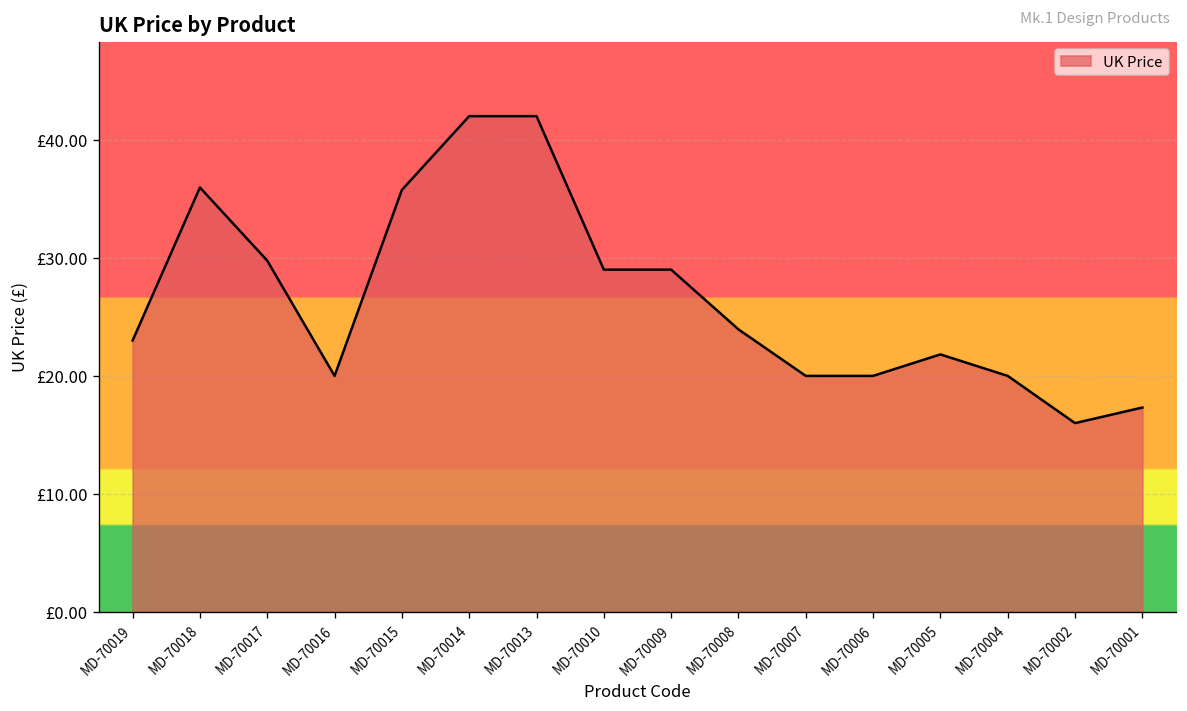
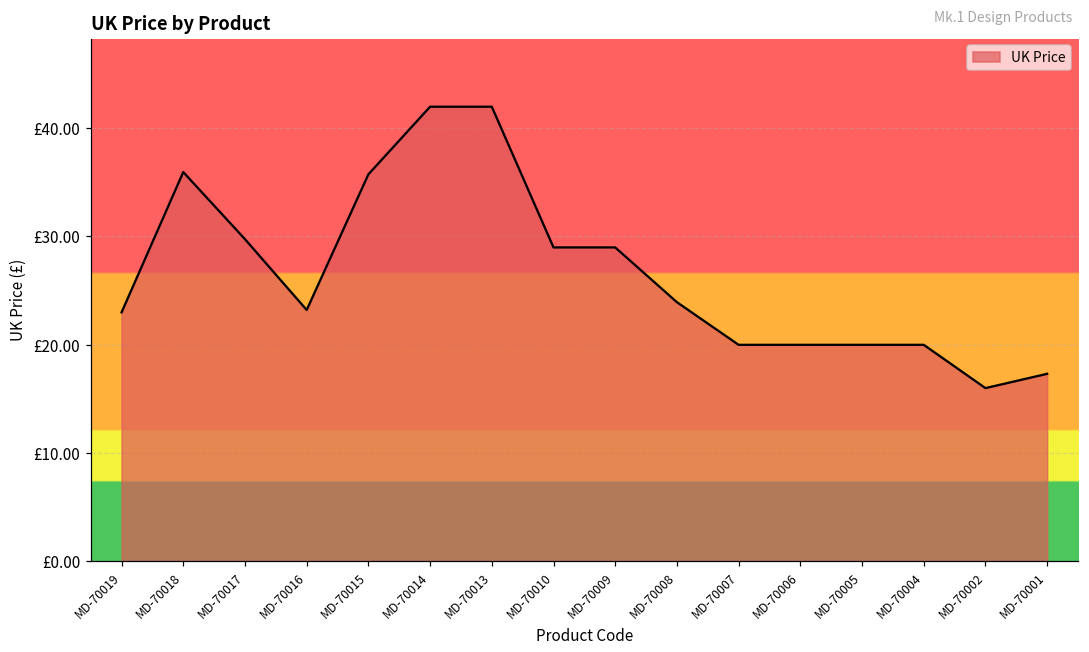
  {
    "MD-70019": "£23",
    "MD-70018": "£36",
    "MD-70017": "£30",
-   "MD-70016": "£20",
+   "MD-70016": "£23",
    "MD-70015": "£36",
    "MD-70014": "£42",
    "MD-70013": "£42",
    "MD-70010": "£29",
    "MD-70009": "£29",
    "MD-70008": "£24",
    "MD-70007": "£20",
    "MD-70006": "£20",
-   "MD-70005": "£22",
+   "MD-70005": "£20",
    "MD-70004": "£20",
    "MD-70002": "£16",
    "MD-70001": "£17"
  }
